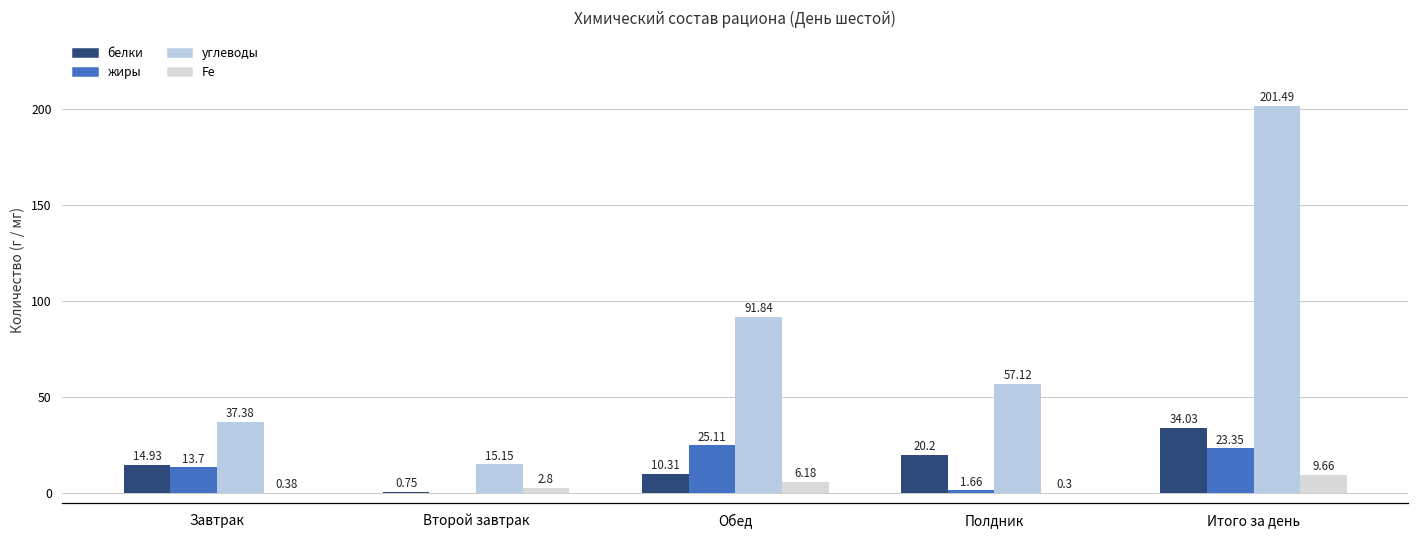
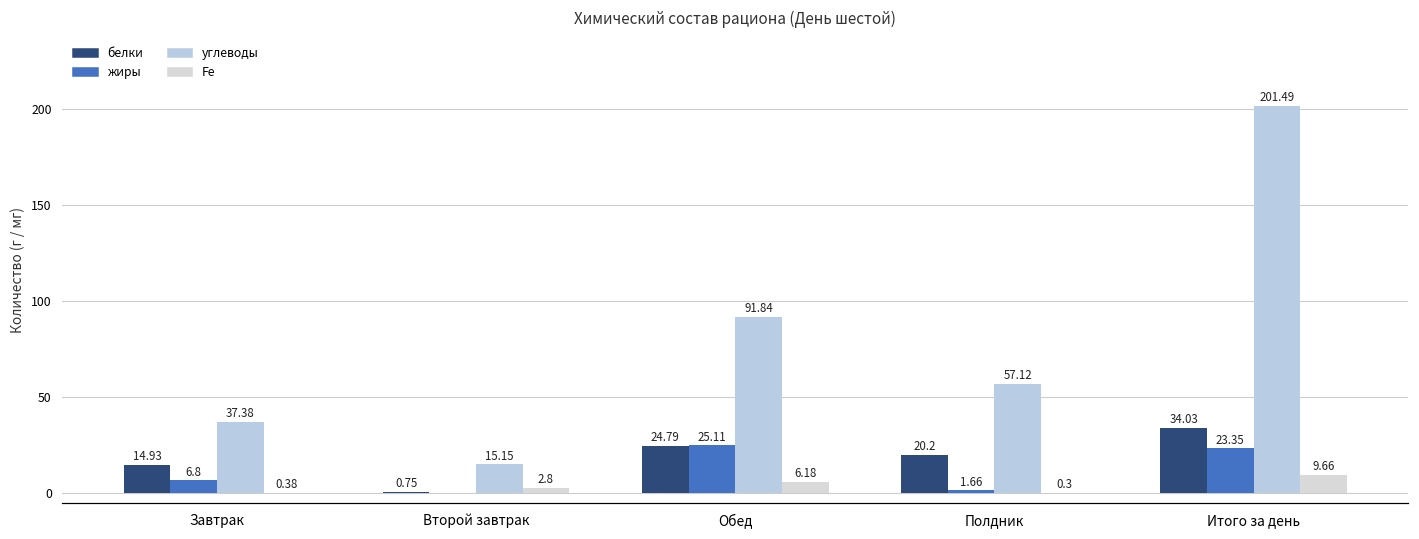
  {
    "белки": {
      "Завтрак": 14.93,
      "Второй завтрак": 0.75,
-     "Обед": 10.31,
+     "Обед": 24.79,
      "Полдник": 20.2,
      "Итого за день": 34.03
    },
    "жиры": {
-     "Завтрак": 13.7,
+     "Завтрак": 6.8,
      "Обед": 25.11,
      "Полдник": 1.66,
      "Итого за день": 23.35
    }
  }
